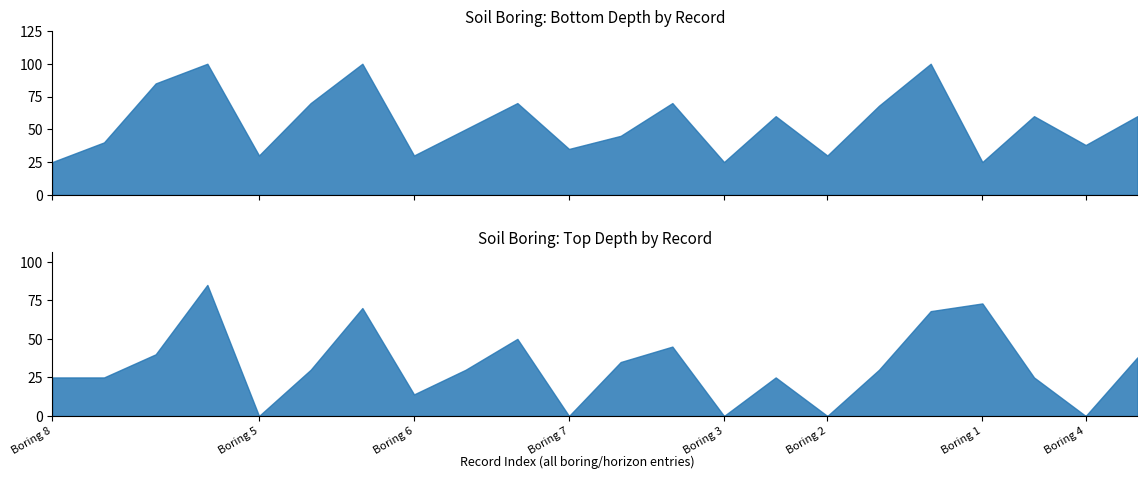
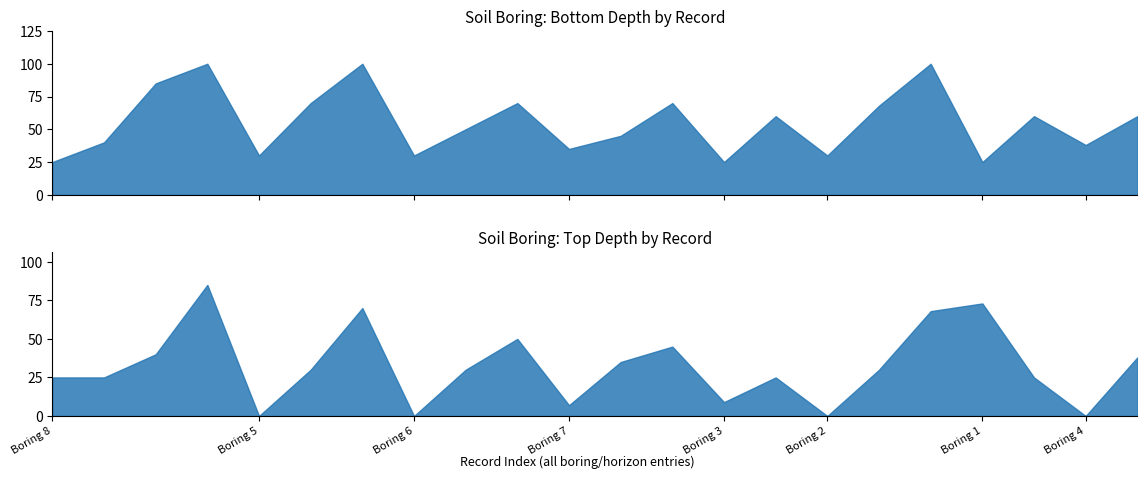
  {
    "Soil Boring: Top Depth by Record": {
      "Boring 8": 25,
      "Boring 5": 0,
-     "Boring 6": 14,
-     "Boring 7": 0,
-     "Boring 3": 0,
+     "Boring 6": 0,
+     "Boring 7": 7,
+     "Boring 3": 9,
      "Boring 2": 0,
      "Boring 1": 73,
      "Boring 4": 0
    }
  }
